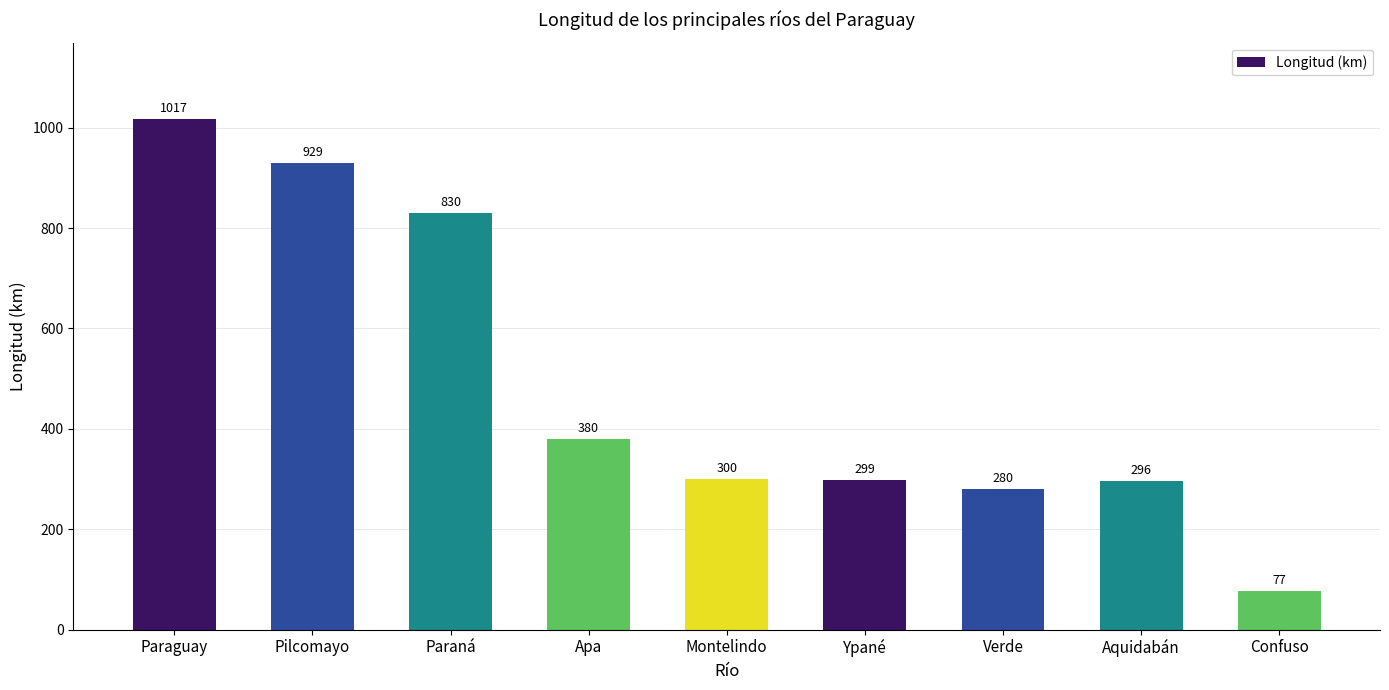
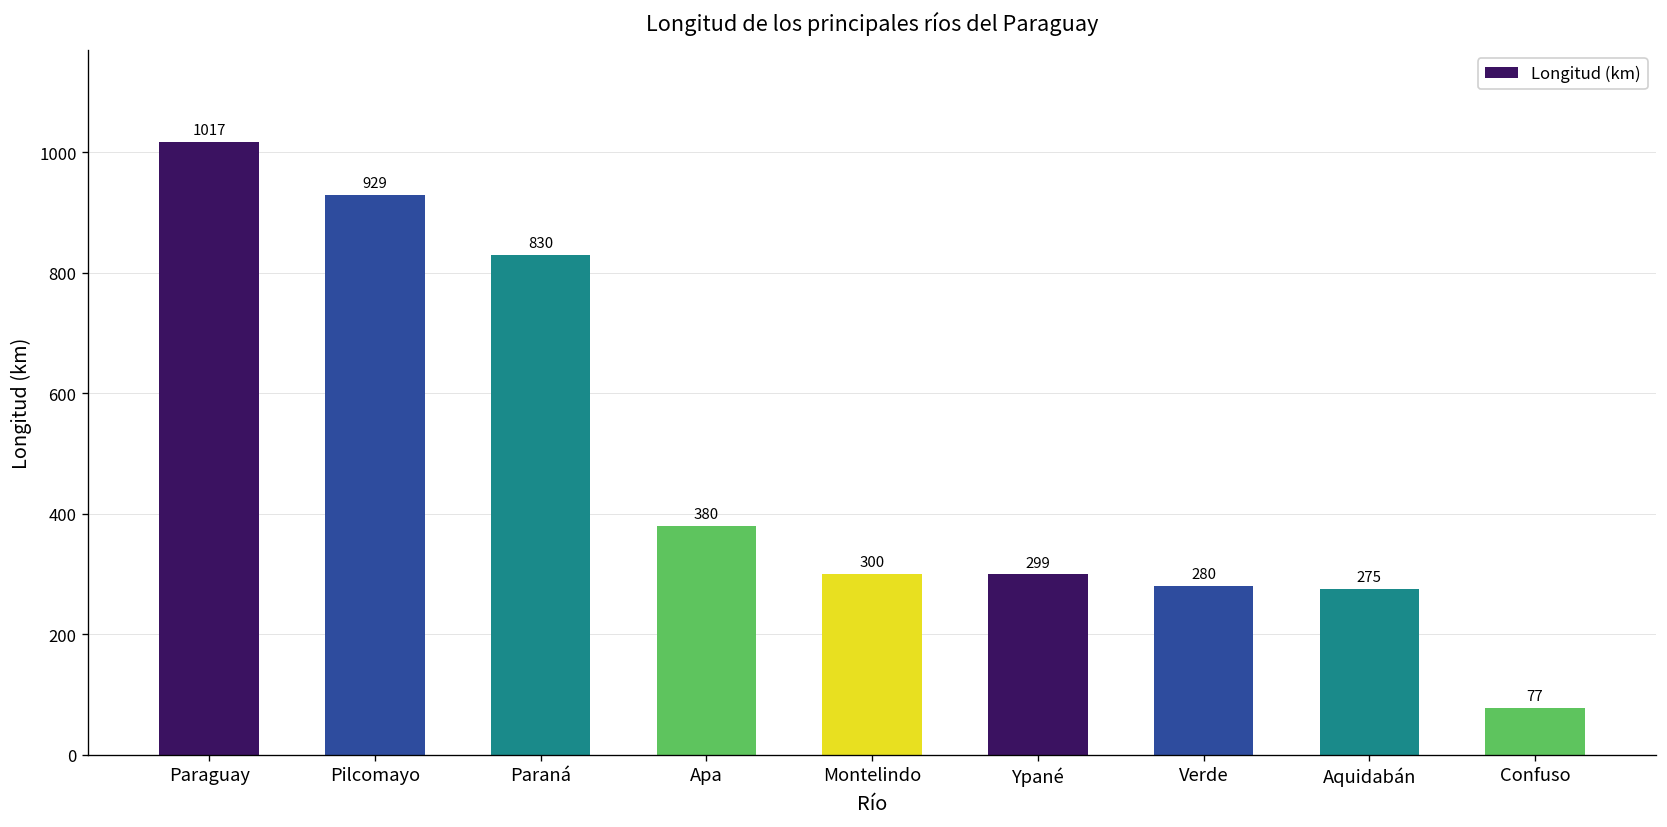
  {
    "Paraguay": 1017,
    "Pilcomayo": 929,
    "Paraná": 830,
    "Apa": 380,
    "Montelindo": 300,
    "Ypané": 299,
    "Verde": 280,
-   "Aquidabán": 296,
+   "Aquidabán": 275,
    "Confuso": 77
  }
